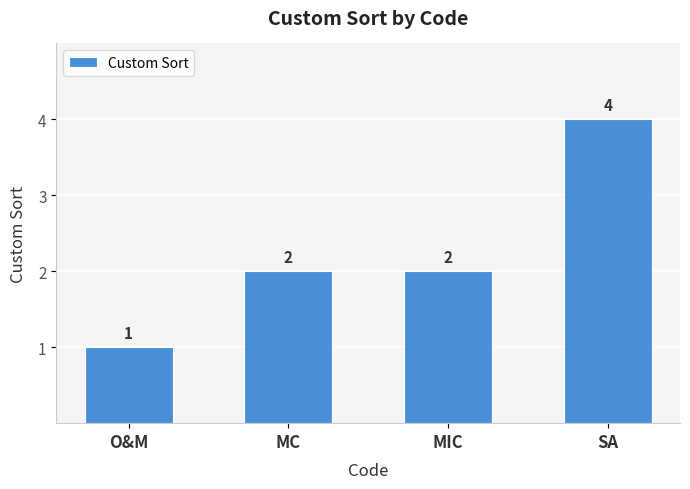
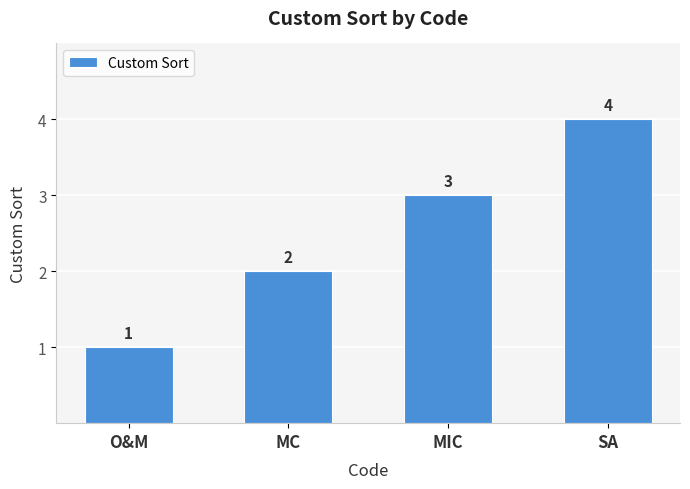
  {
    "O&M": 1,
    "MC": 2,
-   "MIC": 2,
+   "MIC": 3,
    "SA": 4
  }
